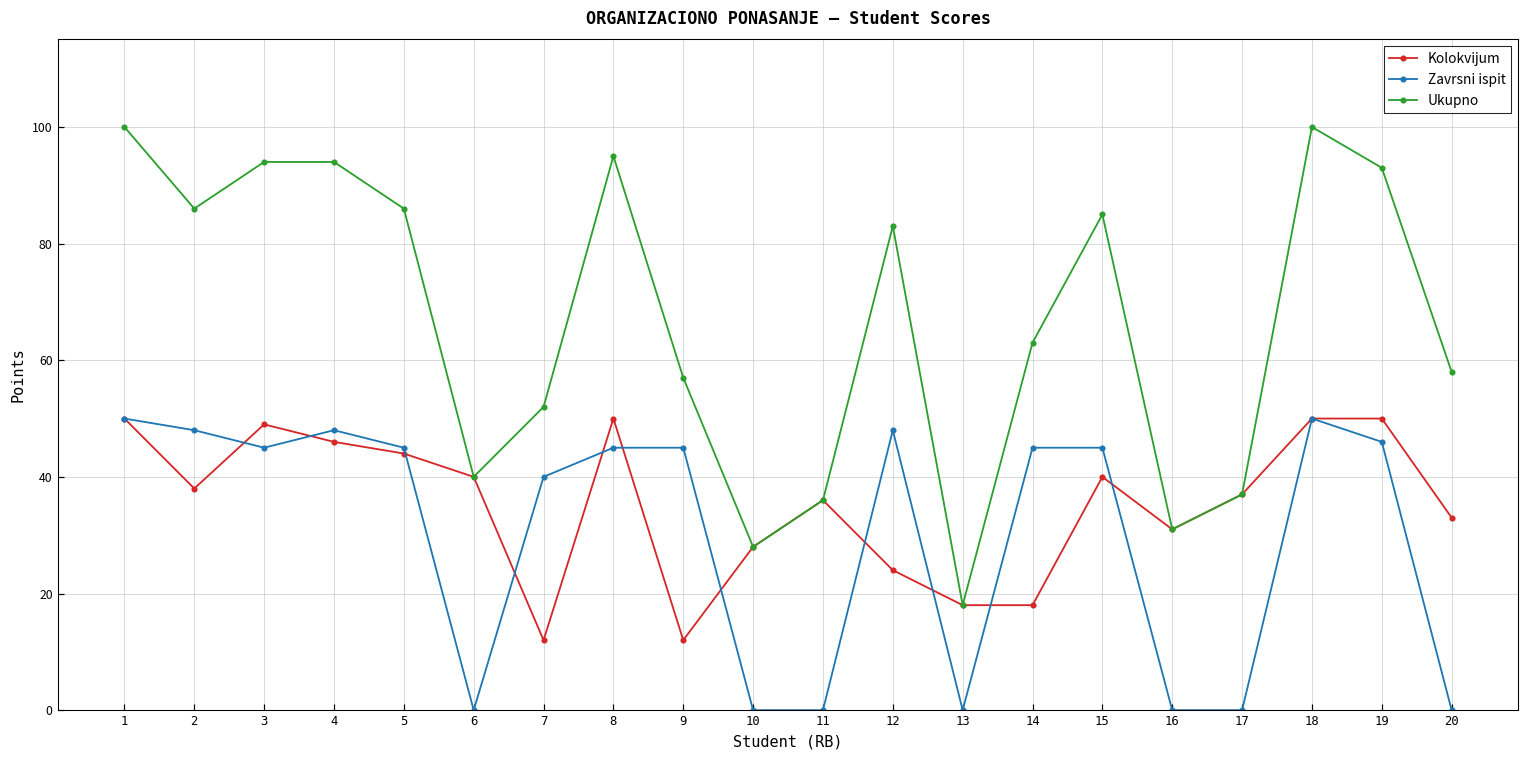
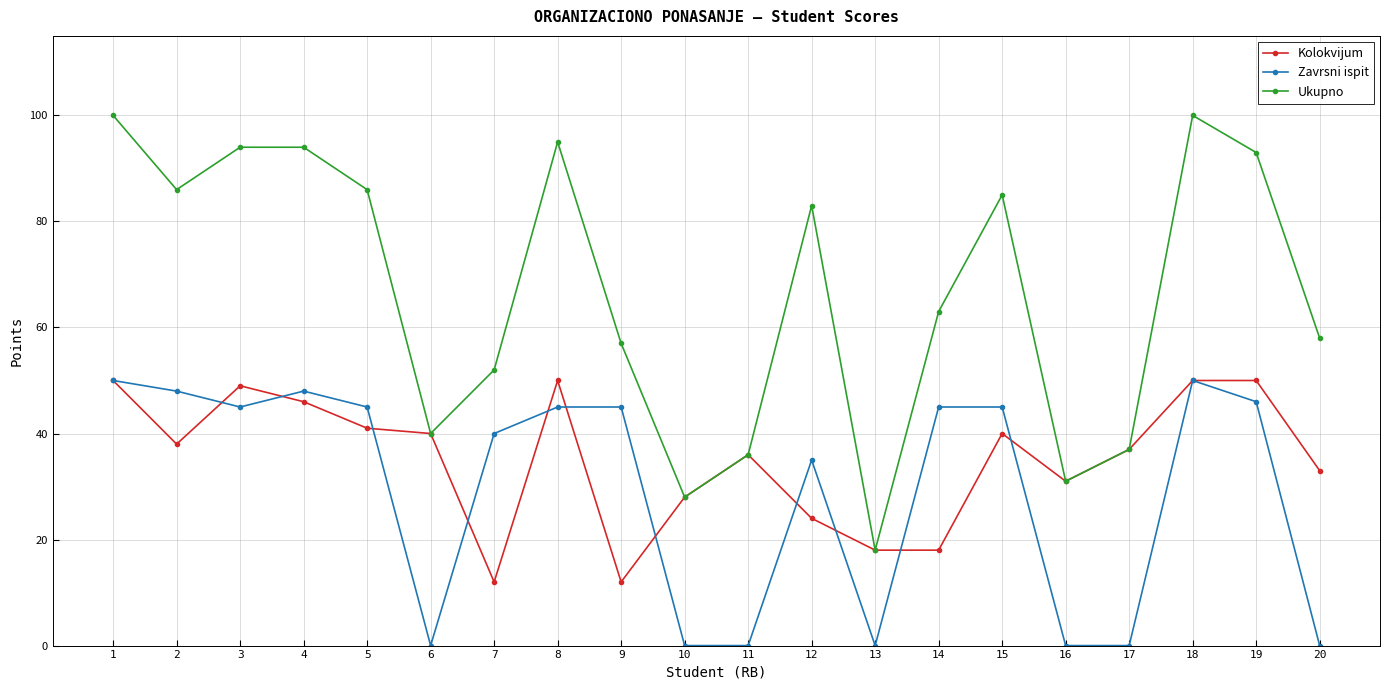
  {
    "Kolokvijum": {
      "2": 38,
      "3": 49,
      "4": 46,
-     "5": 44,
+     "5": 41,
      "7": 12,
      "8": 50,
      "9": 12,
      "12": 24,
      "14": 18,
      "15": 40,
      "19": 50,
      "20": 33
    },
    "Zavrsni ispit": {
      "2": 48,
      "3": 45,
      "4": 48,
      "5": 45,
      "6": 0,
      "7": 40,
      "8": 45,
      "9": 45,
      "10": 0,
      "11": 0,
-     "12": 48,
+     "12": 35,
      "13": 0,
      "14": 45,
      "15": 45,
      "16": 0,
      "17": 0,
      "19": 46,
      "20": 0
    },
    "Ukupno": {
      "1": 100,
      "2": 86,
      "3": 94,
      "4": 94,
      "5": 86,
      "7": 52,
      "8": 95,
      "9": 57,
      "12": 83,
      "14": 63,
      "15": 85,
      "18": 100,
      "19": 93,
      "20": 58
    }
  }
